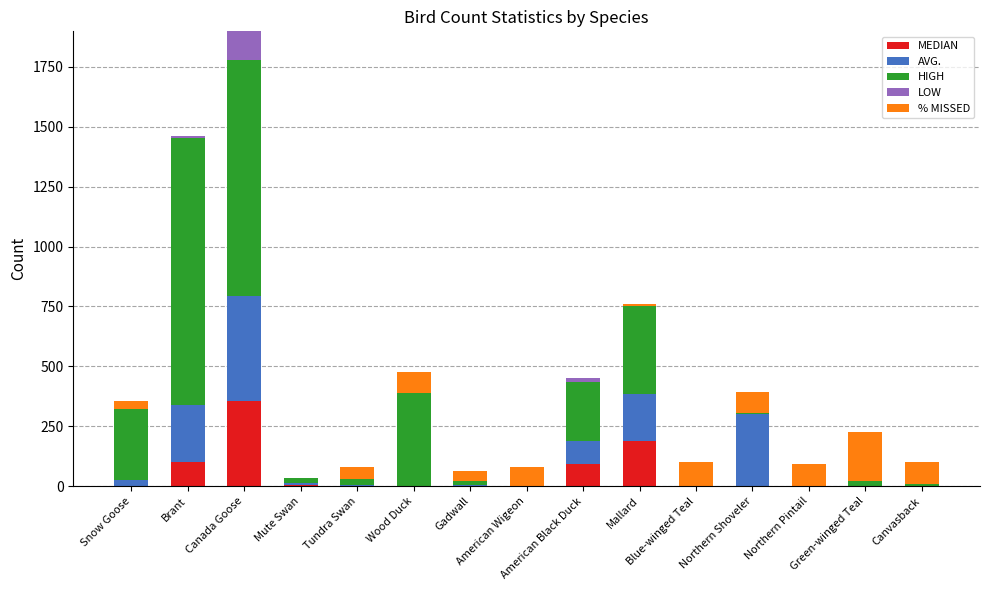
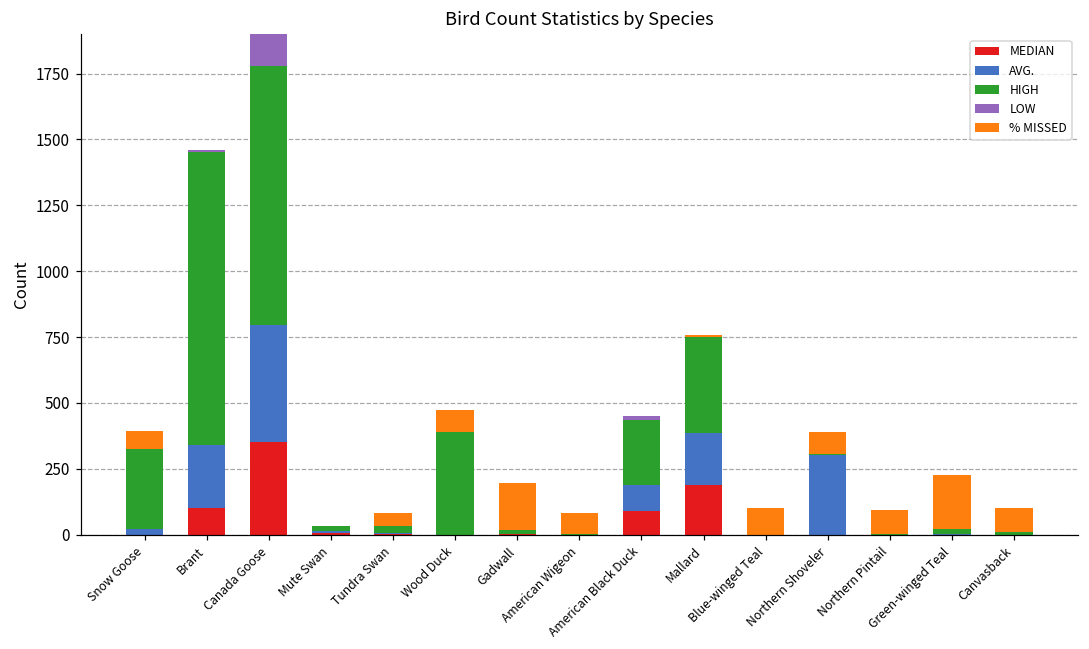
  {
    "MEDIAN": {
      "Snow Goose": 0,
      "Brant": 100,
      "Canada Goose": 350,
      "Wood Duck": 0,
      "American Wigeon": 0,
      "American Black Duck": 90,
      "Mallard": 190,
      "Blue-winged Teal": 0,
      "Northern Shoveler": 0,
      "Northern Pintail": 0,
      "Green-winged Teal": 0,
      "Canvasback": 0
    },
    "AVG.": {
      "Snow Goose": 20,
      "Brant": 240,
      "Canada Goose": 440,
      "American Black Duck": 100,
      "Mallard": 200,
      "Blue-winged Teal": 0,
      "Northern Shoveler": 300
    },
    "HIGH": {
      "Snow Goose": 300,
      "Brant": 1110,
      "Canada Goose": 980,
      "Mute Swan": 20,
      "Tundra Swan": 20,
      "Wood Duck": 390,
      "Gadwall": 10,
      "American Black Duck": 250,
      "Mallard": 370,
      "Blue-winged Teal": 0,
      "Green-winged Teal": 20
    },
    "LOW": {
      "Snow Goose": 0,
      "Canada Goose": 120,
      "Tundra Swan": 0,
      "Wood Duck": 0,
      "Gadwall": 0,
      "American Wigeon": 0,
      "American Black Duck": 20,
      "Mallard": 0,
      "Blue-winged Teal": 0,
      "Northern Shoveler": 0,
      "Northern Pintail": 0,
      "Green-winged Teal": 0,
      "Canvasback": 0
    },
    "% MISSED": {
-     "Snow Goose": 30,
+     "Snow Goose": 70,
      "Brant": 0,
      "Canada Goose": 0,
      "Mute Swan": 0,
      "Tundra Swan": 50,
      "Wood Duck": 90,
-     "Gadwall": 40,
+     "Gadwall": 180,
      "American Wigeon": 80,
      "American Black Duck": 0,
      "Blue-winged Teal": 100,
      "Northern Shoveler": 90,
      "Northern Pintail": 90,
      "Green-winged Teal": 210,
      "Canvasback": 90
    }
  }
